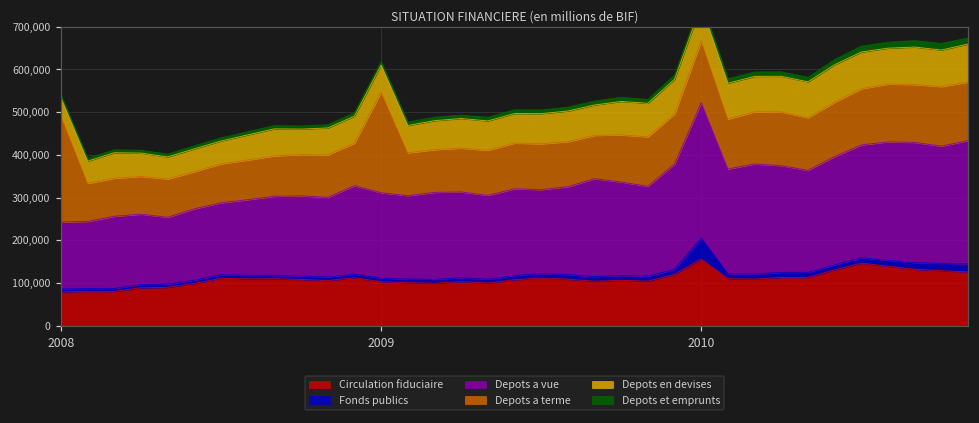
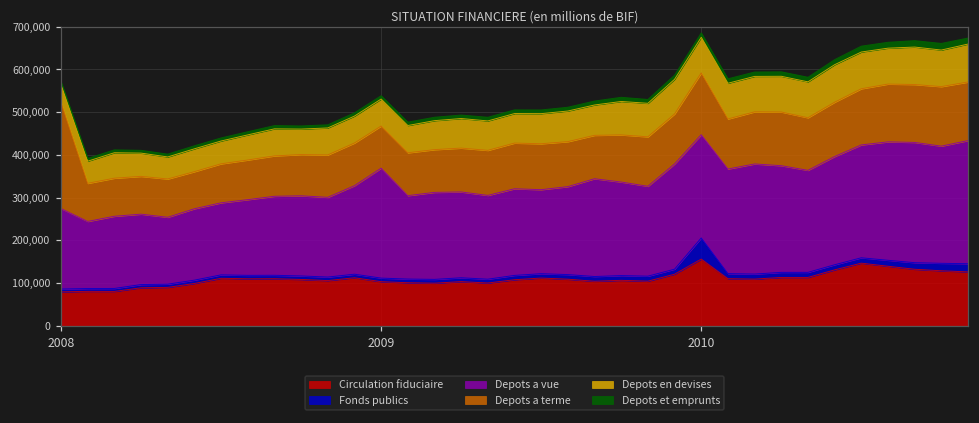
  {
    "Circulation fiduciaire": {
      "2009": "100,000",
      "2010": "160,000"
    },
    "Fonds publics": {
      "2009": "10,000",
      "2010": "50,000"
    },
    "Depots a vue": {
-     "2008": "160,000",
-     "2009": "200,000",
-     "2010": "320,000"
+     "2008": "190,000",
+     "2009": "260,000",
+     "2010": "240,000"
    },
    "Depots a terme": {
      "2008": "250,000",
-     "2009": "240,000",
+     "2009": "100,000",
      "2010": "140,000"
    },
    "Depots en devises": {
      "2009": "60,000"
    },
    "Depots et emprunts": {
      "2009": "10,000"
    }
  }
